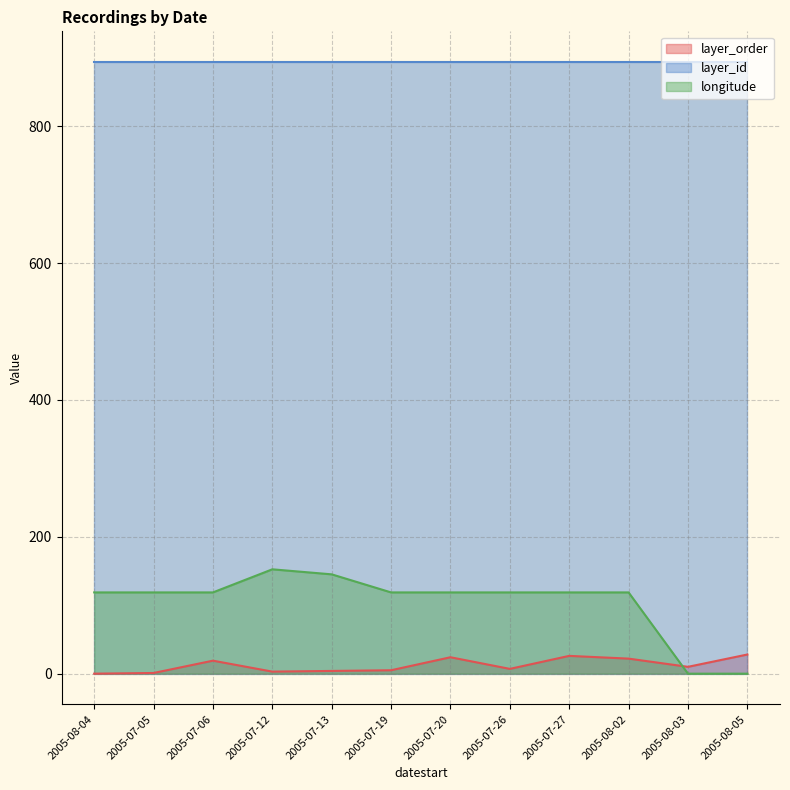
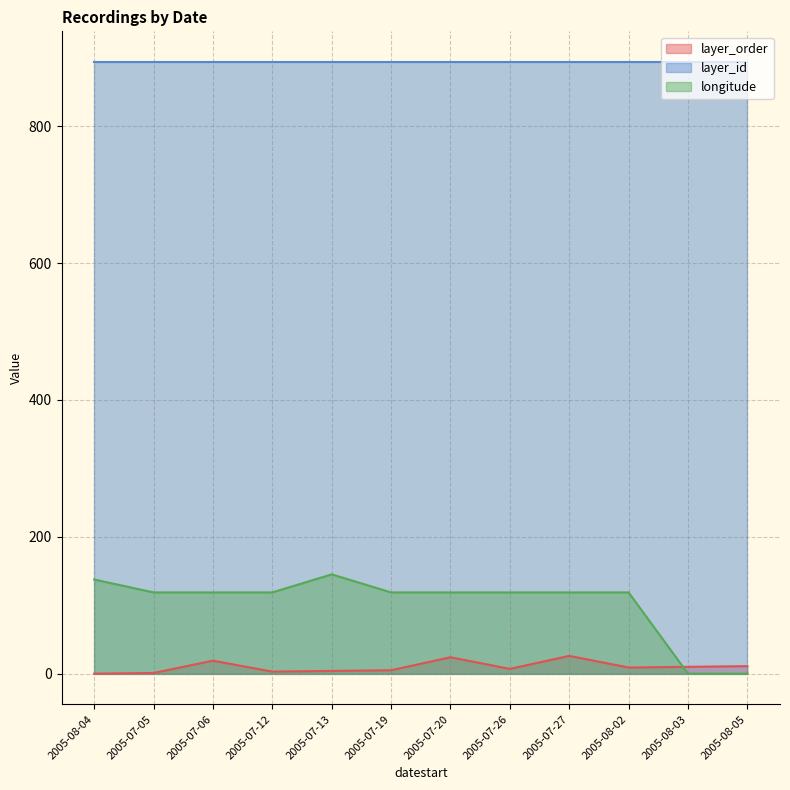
  {
    "layer_order": {
      "2005-08-04": 0,
      "2005-07-05": 0,
      "2005-07-06": 20,
      "2005-07-12": 0,
      "2005-07-13": 0,
      "2005-07-19": 10,
      "2005-07-20": 20,
      "2005-07-26": 10,
      "2005-07-27": 30,
-     "2005-08-02": 20,
+     "2005-08-02": 10,
      "2005-08-03": 10,
-     "2005-08-05": 30
+     "2005-08-05": 10
    },
    "layer_id": {
      "2005-08-04": 890,
      "2005-07-05": 890,
      "2005-07-06": 890,
      "2005-07-12": 890,
      "2005-07-13": 890,
      "2005-07-19": 890,
      "2005-07-20": 890,
      "2005-07-26": 890,
      "2005-07-27": 890,
      "2005-08-02": 890
    },
    "longitude": {
-     "2005-08-04": 120,
+     "2005-08-04": 140,
      "2005-07-05": 120,
      "2005-07-06": 120,
-     "2005-07-12": 150,
+     "2005-07-12": 120,
      "2005-07-13": 150,
      "2005-07-19": 120,
      "2005-07-20": 120,
      "2005-07-26": 120,
      "2005-07-27": 120,
      "2005-08-02": 120,
      "2005-08-03": 0,
      "2005-08-05": 0
    }
  }
